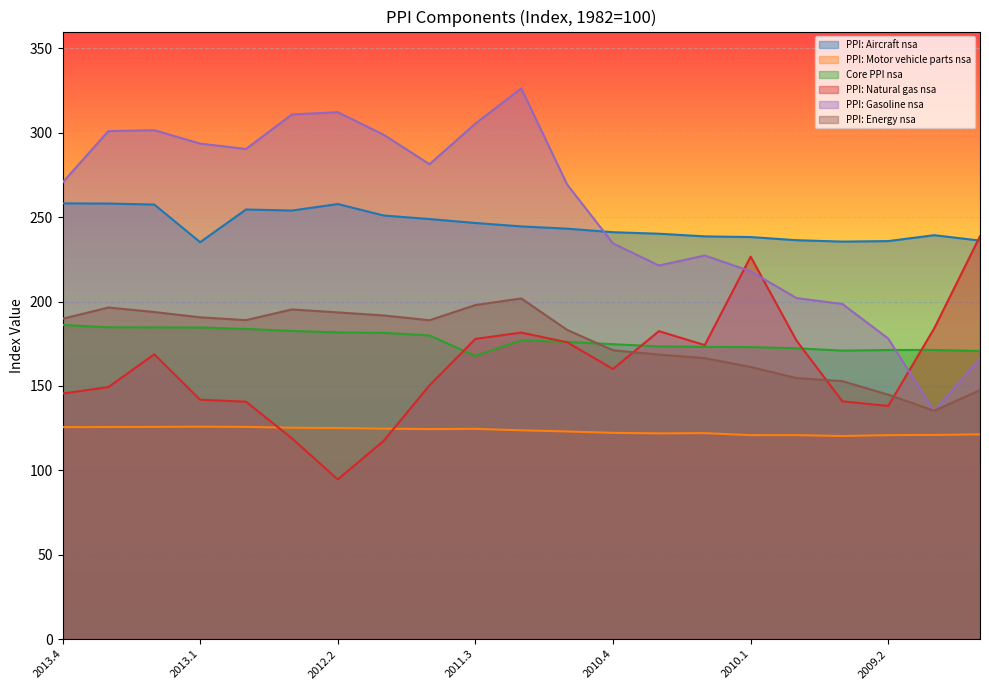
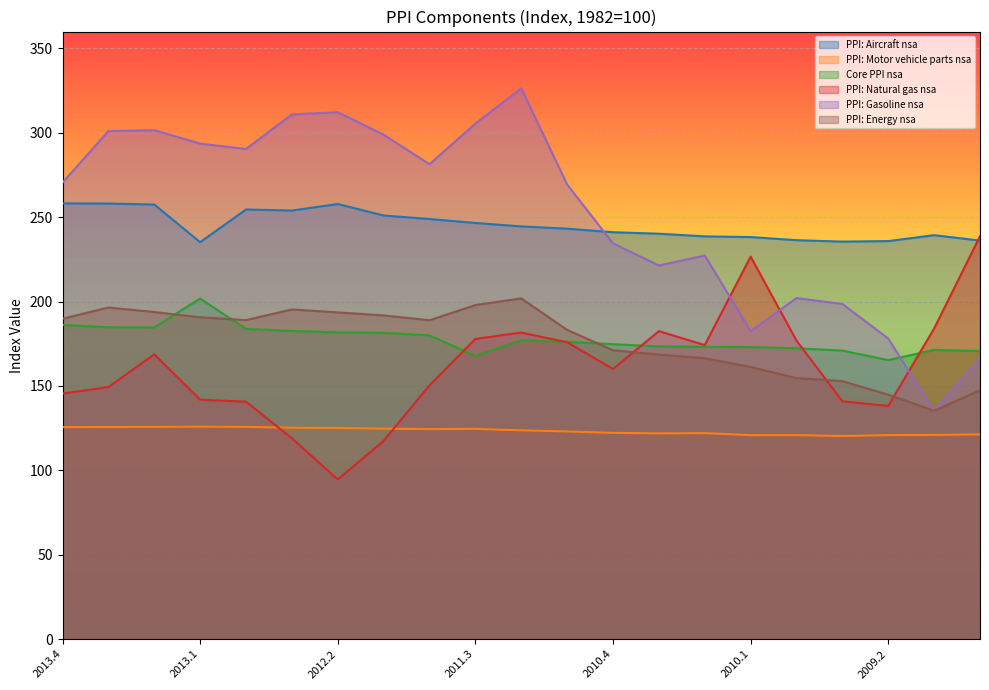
  {
    "PPI: Aircraft nsa": {
      "2013.4": 258,
      "2013.1": 235,
      "2012.2": 258,
      "2011.3": 247,
      "2010.4": 241,
      "2010.1": 238,
      "2009.2": 236
    },
    "Core PPI nsa": {
      "2013.4": 186,
-     "2013.1": 185,
+     "2013.1": 202,
      "2012.2": 182,
      "2011.3": 168,
      "2010.4": 175,
      "2010.1": 173,
-     "2009.2": 171
+     "2009.2": 165
    },
    "PPI: Gasoline nsa": {
      "2013.4": 271,
      "2013.1": 294,
      "2012.2": 312,
      "2011.3": 305,
      "2010.4": 234,
-     "2010.1": 218,
+     "2010.1": 182,
      "2009.2": 178
    }
  }
